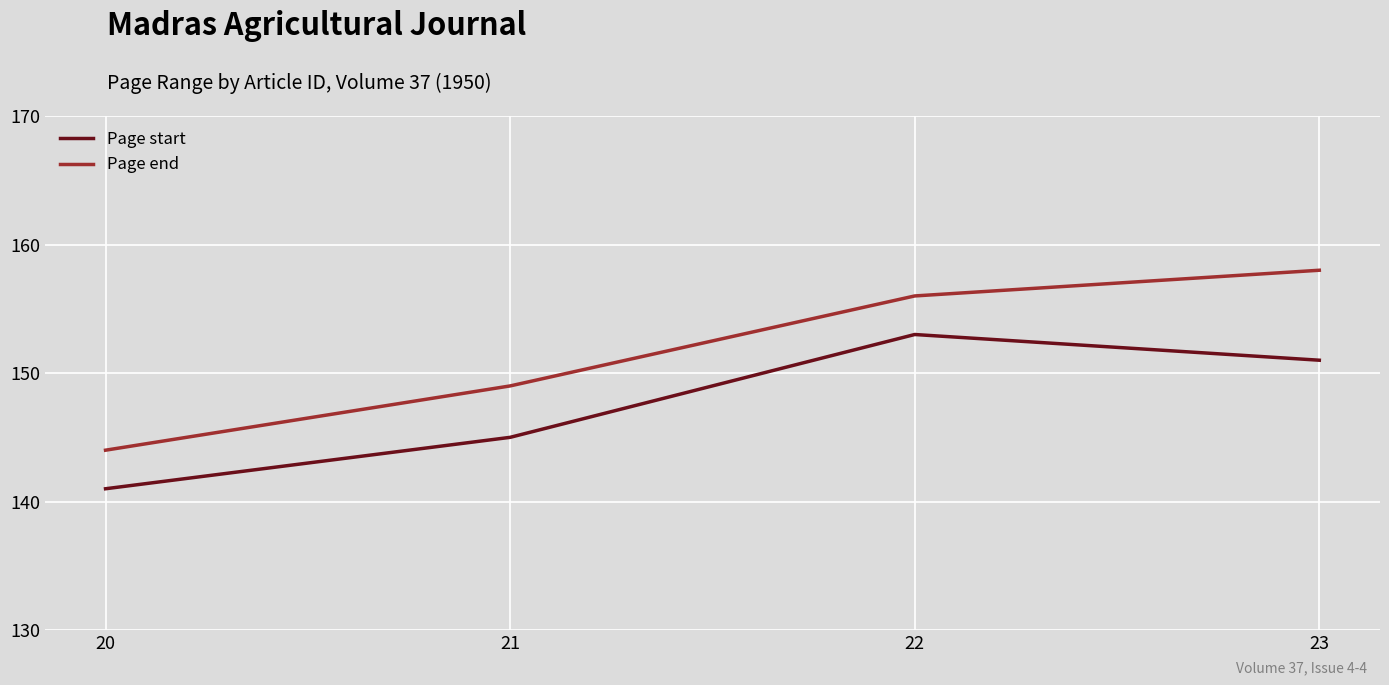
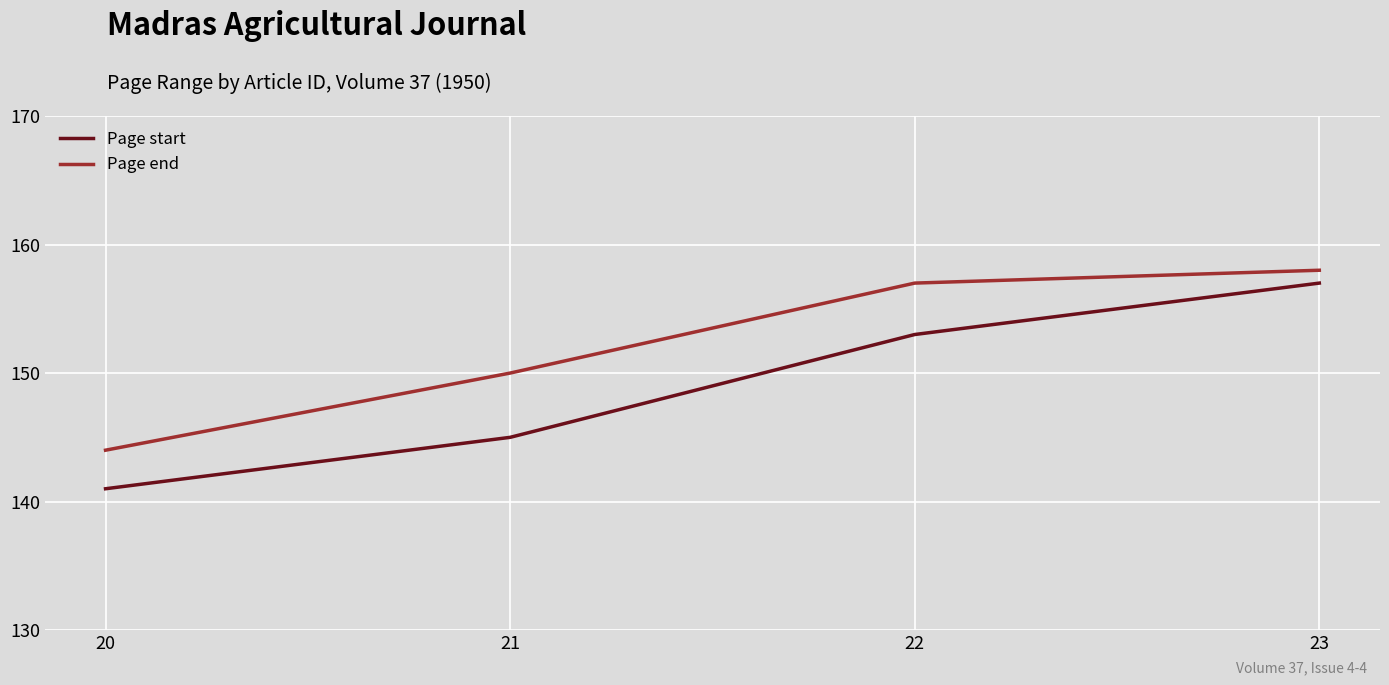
  {
    "Page start": {
      "20": 141,
      "21": 145,
      "22": 153,
-     "23": 151
+     "23": 157
    },
    "Page end": {
      "20": 144,
-     "21": 149,
-     "22": 156,
+     "21": 150,
+     "22": 157,
      "23": 158
    }
  }
